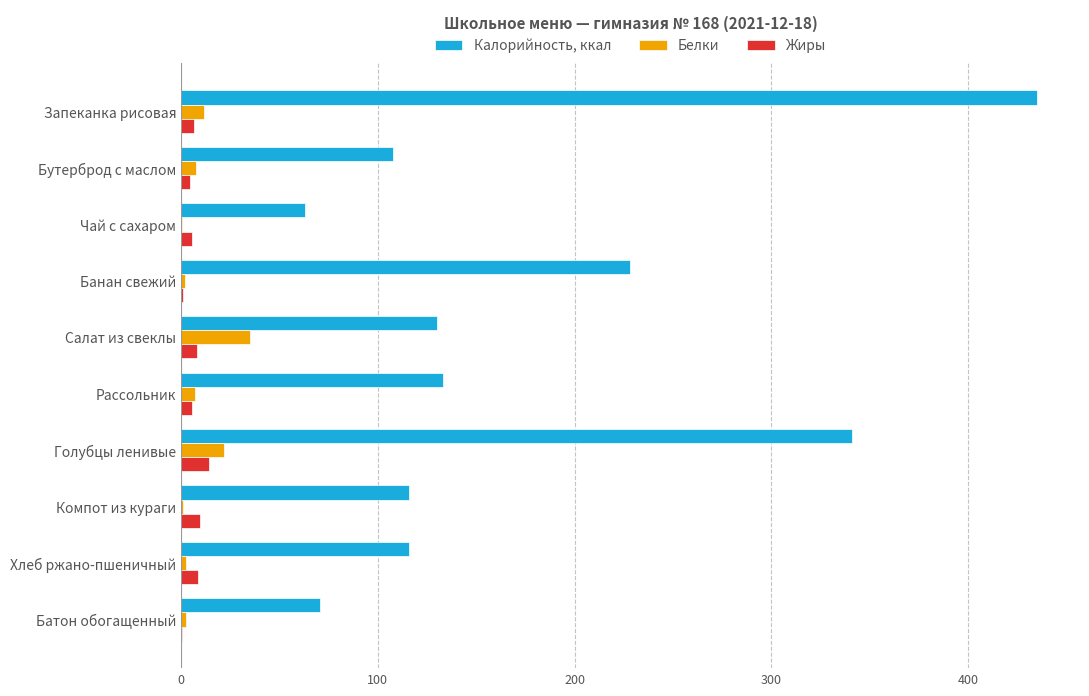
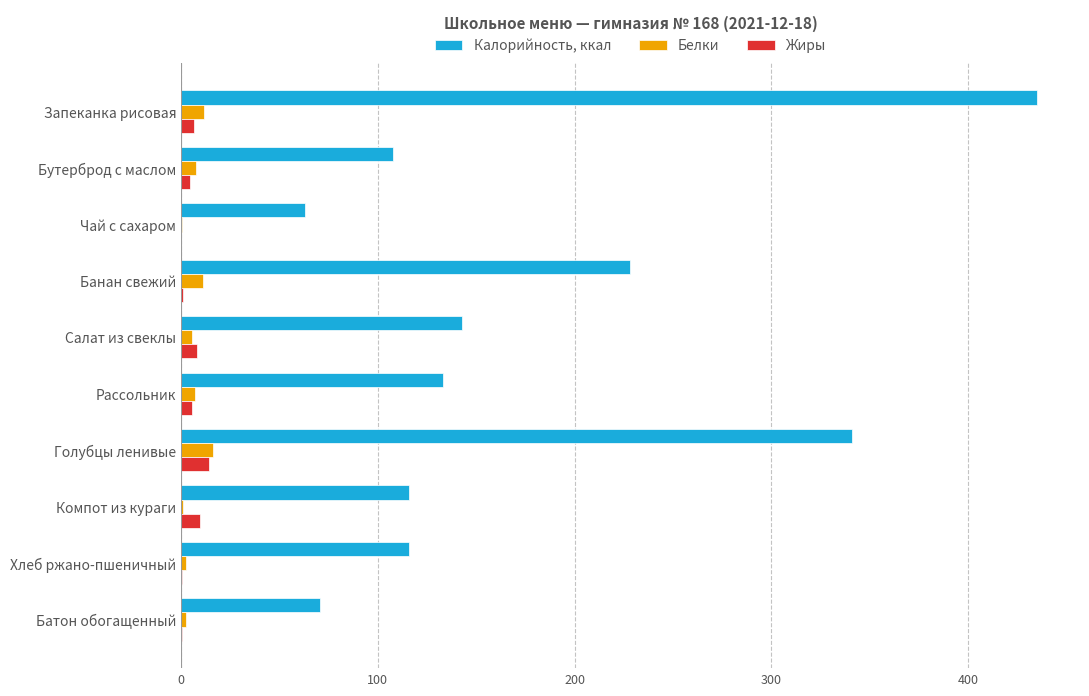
  {
    "Калорийность, ккал": {
      "Запеканка рисовая": 435,
      "Бутерброд с маслом": 108,
      "Чай с сахаром": 63,
      "Банан свежий": 228,
-     "Салат из свеклы": 130,
+     "Салат из свеклы": 143,
      "Рассольник": 133,
      "Голубцы ленивые": 341,
      "Компот из кураги": 116,
      "Хлеб ржано-пшеничный": 116,
      "Батон обогащенный": 71
    },
    "Белки": {
      "Запеканка рисовая": 12,
      "Бутерброд с маслом": 7,
-     "Банан свежий": 2,
-     "Салат из свеклы": 35,
+     "Банан свежий": 11,
+     "Салат из свеклы": 6,
      "Рассольник": 7,
-     "Голубцы ленивые": 22,
+     "Голубцы ленивые": 17,
      "Хлеб ржано-пшеничный": 3,
      "Батон обогащенный": 2
    },
    "Жиры": {
      "Запеканка рисовая": 7,
      "Бутерброд с маслом": 4,
-     "Чай с сахаром": 6,
+     "Чай с сахаром": 0,
      "Салат из свеклы": 8,
      "Рассольник": 6,
      "Голубцы ленивые": 14,
      "Компот из кураги": 10,
-     "Хлеб ржано-пшеничный": 9
+     "Хлеб ржано-пшеничный": 1
    }
  }
